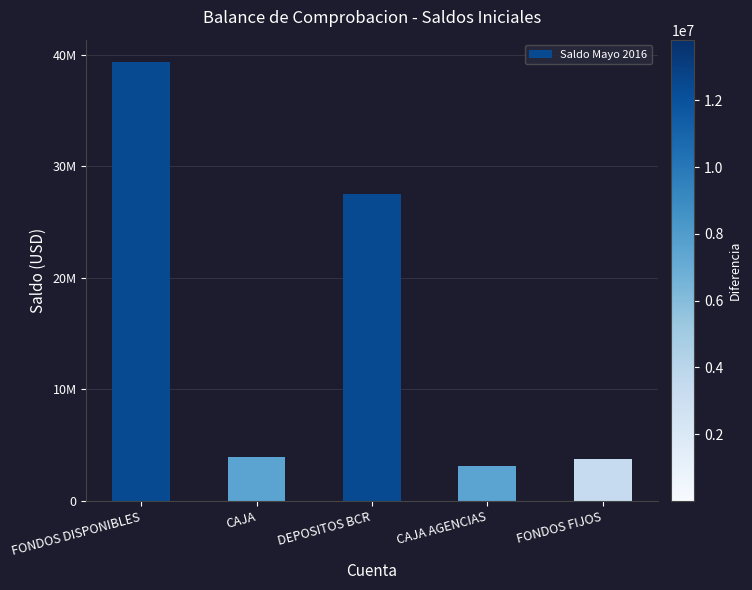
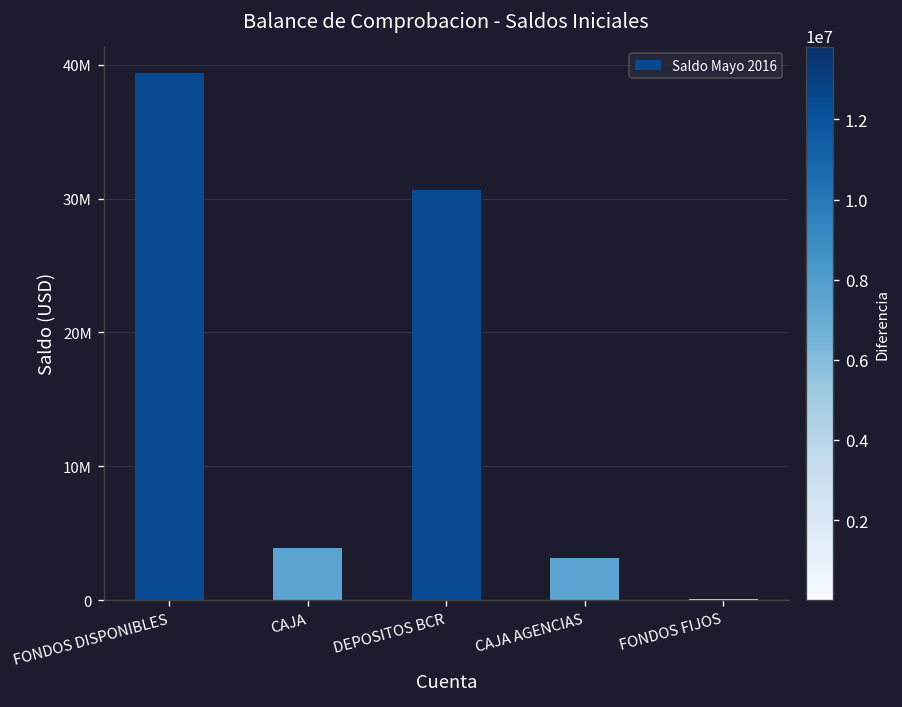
  {
    "FONDOS DISPONIBLES": 39400000,
    "CAJA": 3900000,
-   "DEPOSITOS BCR": 27500000,
+   "DEPOSITOS BCR": 30700000,
    "CAJA AGENCIAS": 3100000,
-   "FONDOS FIJOS": 3800000
+   "FONDOS FIJOS": 100000
  }
